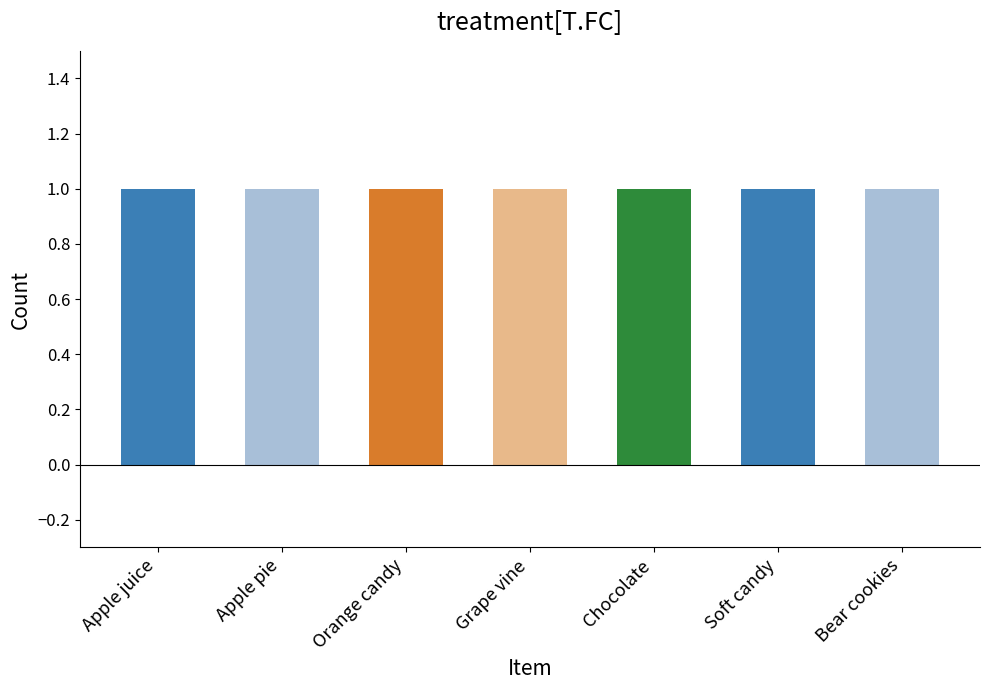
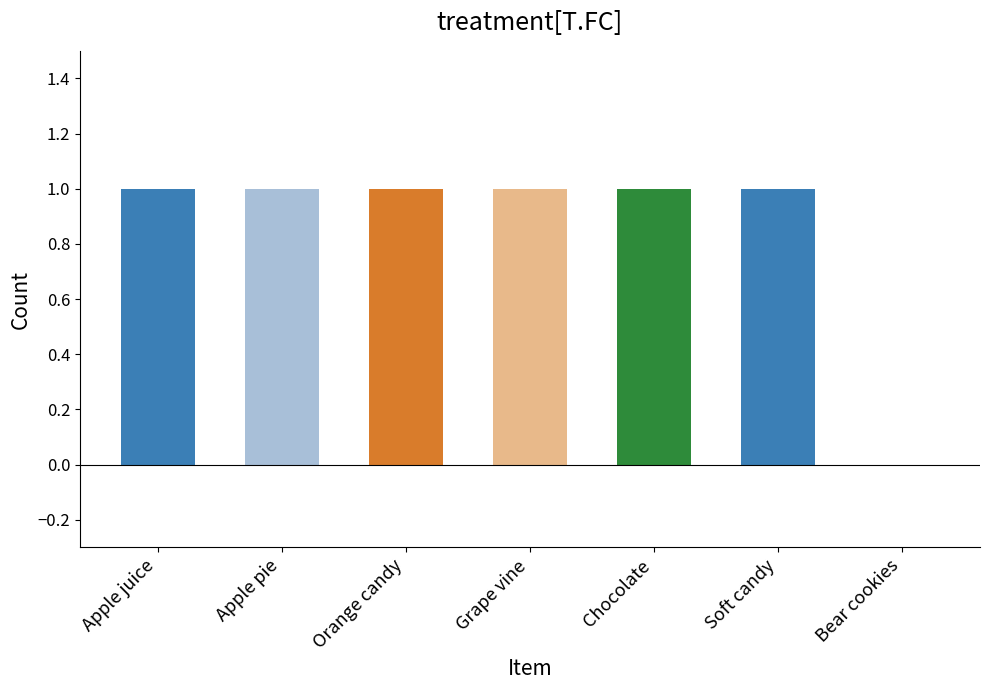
  {
    "Apple juice": 1,
    "Apple pie": 1,
    "Orange candy": 1,
    "Grape vine": 1,
    "Chocolate": 1,
    "Soft candy": 1,
-   "Bear cookies": 1
+   "Bear cookies": 0
  }
